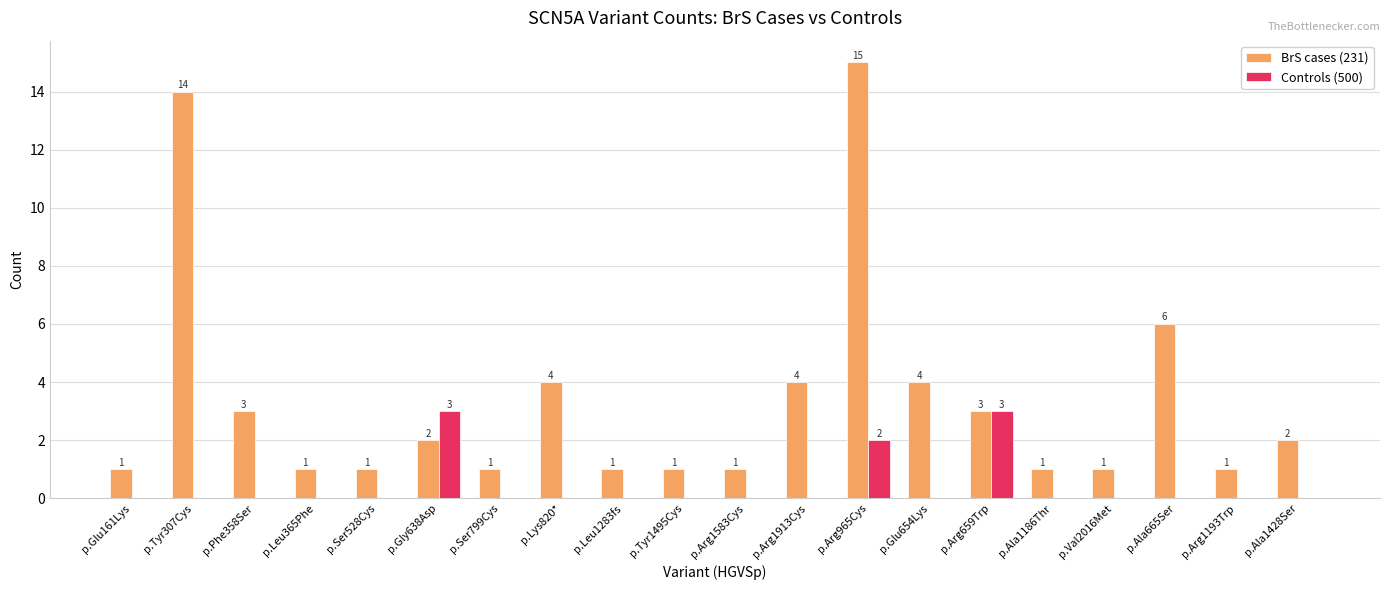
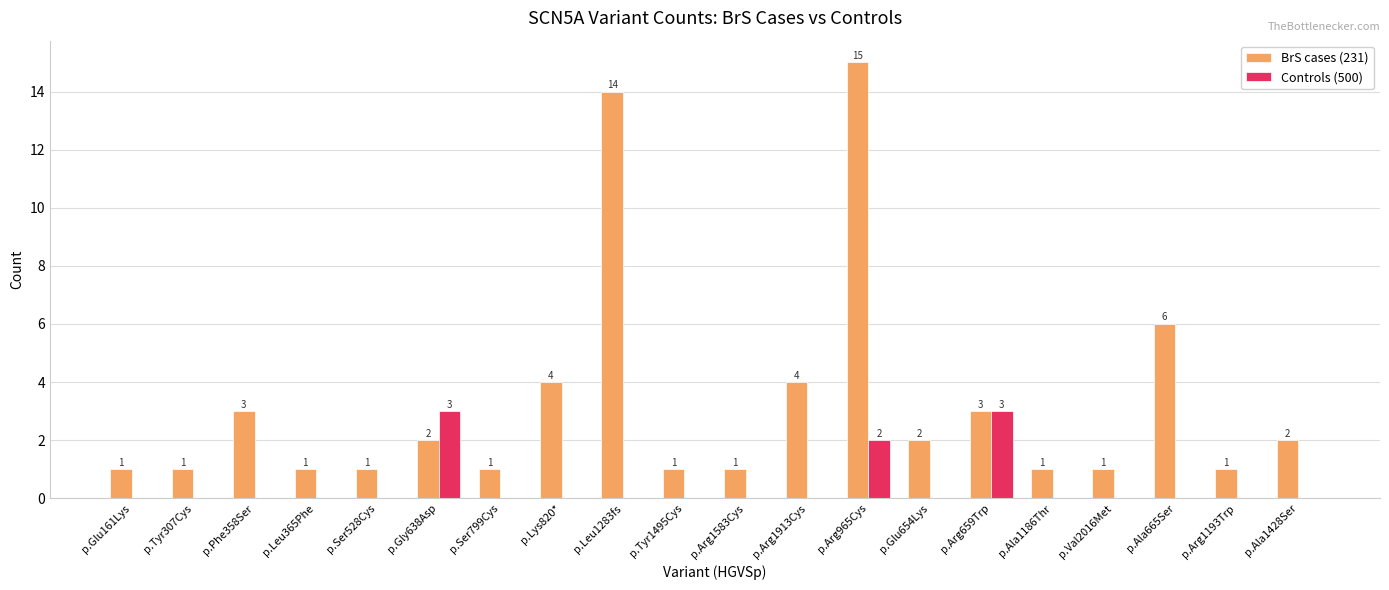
  {
    "BrS cases (231)": {
      "p.Glu161Lys": 1,
-     "p.Tyr307Cys": 14,
+     "p.Tyr307Cys": 1,
      "p.Phe358Ser": 3,
      "p.Leu365Phe": 1,
      "p.Ser528Cys": 1,
      "p.Gly638Asp": 2,
      "p.Ser799Cys": 1,
      "p.Lys820*": 4,
-     "p.Leu1283fs": 1,
+     "p.Leu1283fs": 14,
      "p.Tyr1495Cys": 1,
      "p.Arg1583Cys": 1,
      "p.Arg1913Cys": 4,
      "p.Arg965Cys": 15,
-     "p.Glu654Lys": 4,
+     "p.Glu654Lys": 2,
      "p.Arg659Trp": 3,
      "p.Ala1186Thr": 1,
      "p.Val2016Met": 1,
      "p.Ala665Ser": 6,
      "p.Arg1193Trp": 1,
      "p.Ala1428Ser": 2
    },
    "Controls (500)": {
      "p.Gly638Asp": 3,
      "p.Arg965Cys": 2,
      "p.Arg659Trp": 3
    }
  }
